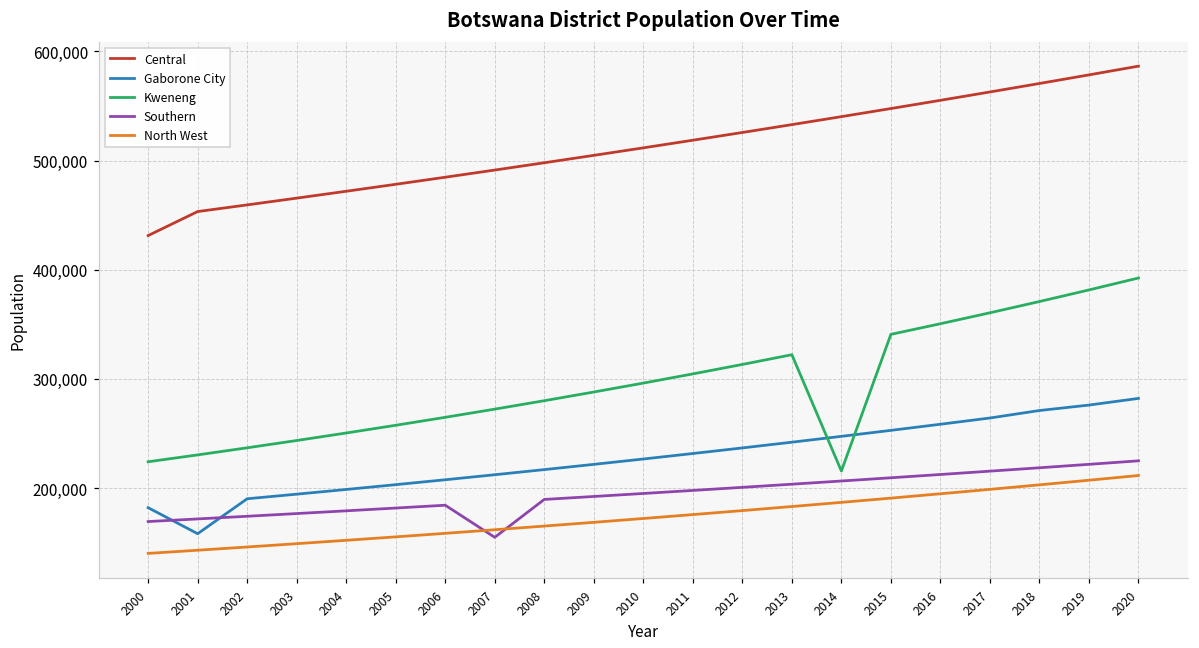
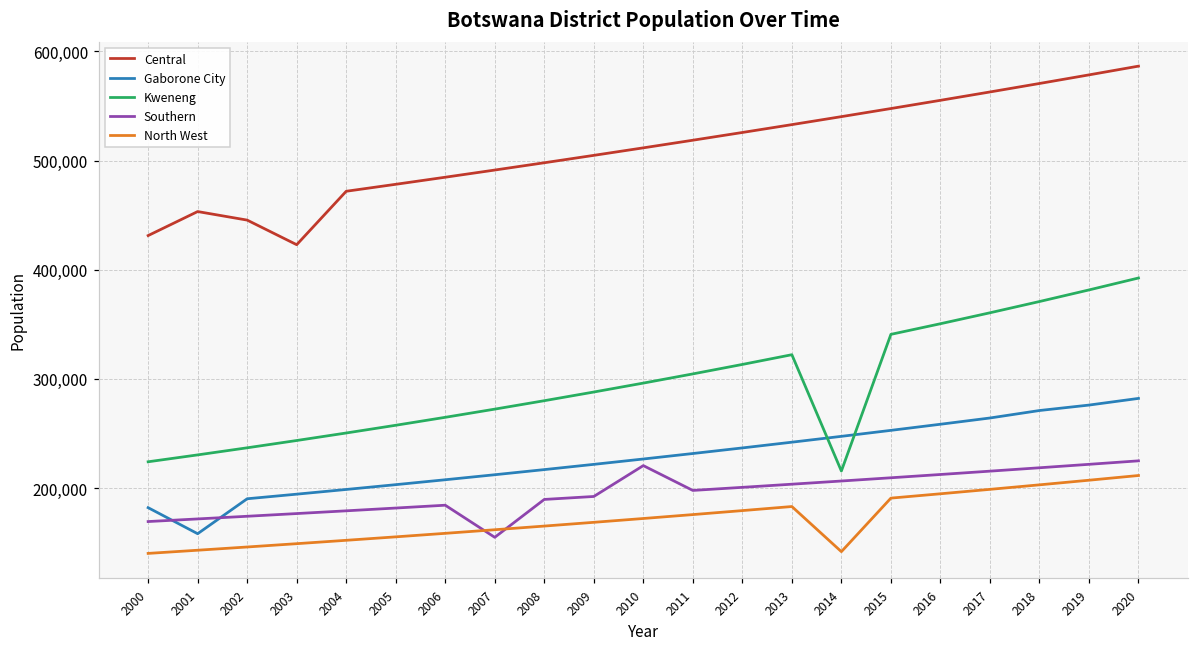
  {
    "Central": {
      "2000": "430,000",
      "2001": "450,000",
-     "2002": "460,000",
-     "2003": "470,000",
+     "2002": "450,000",
+     "2003": "420,000",
      "2004": "470,000",
      "2005": "480,000",
      "2006": "480,000",
      "2007": "490,000",
      "2008": "500,000",
      "2009": "500,000",
      "2010": "510,000",
      "2011": "520,000",
      "2012": "530,000",
      "2013": "530,000",
      "2014": "540,000",
      "2015": "550,000",
      "2016": "560,000",
      "2017": "560,000",
      "2018": "570,000",
      "2019": "580,000",
      "2020": "590,000"
    },
    "Gaborone City": {
      "2000": "180,000",
      "2001": "160,000",
      "2002": "190,000",
      "2003": "190,000",
      "2004": "200,000",
      "2005": "200,000",
      "2006": "210,000",
      "2007": "210,000",
      "2008": "220,000",
      "2009": "220,000",
      "2010": "230,000",
      "2011": "230,000",
      "2012": "240,000",
      "2013": "240,000",
      "2014": "250,000",
      "2015": "250,000",
      "2016": "260,000",
      "2017": "260,000",
      "2018": "270,000",
      "2019": "280,000",
      "2020": "280,000"
    },
    "Kweneng": {
      "2000": "220,000",
      "2001": "230,000",
      "2002": "240,000",
      "2003": "240,000",
      "2004": "250,000",
      "2005": "260,000",
      "2006": "260,000",
      "2007": "270,000",
      "2008": "280,000",
      "2009": "290,000",
      "2010": "300,000",
      "2011": "300,000",
      "2012": "310,000",
      "2013": "320,000",
      "2014": "220,000",
      "2015": "340,000",
      "2016": "350,000",
      "2017": "360,000",
      "2018": "370,000",
      "2019": "380,000",
      "2020": "390,000"
    },
    "Southern": {
      "2000": "170,000",
      "2001": "170,000",
      "2002": "170,000",
      "2003": "180,000",
      "2004": "180,000",
      "2005": "180,000",
      "2006": "180,000",
      "2007": "150,000",
      "2008": "190,000",
      "2009": "190,000",
-     "2010": "190,000",
+     "2010": "220,000",
      "2011": "200,000",
      "2012": "200,000",
      "2013": "200,000",
      "2014": "210,000",
      "2015": "210,000",
      "2016": "210,000",
      "2017": "220,000",
      "2018": "220,000",
      "2019": "220,000",
      "2020": "220,000"
    },
    "North West": {
      "2000": "140,000",
      "2001": "140,000",
      "2002": "150,000",
      "2003": "150,000",
      "2004": "150,000",
      "2005": "160,000",
      "2006": "160,000",
      "2007": "160,000",
      "2008": "170,000",
      "2009": "170,000",
      "2010": "170,000",
      "2011": "180,000",
      "2012": "180,000",
      "2013": "180,000",
-     "2014": "190,000",
+     "2014": "140,000",
      "2015": "190,000",
      "2016": "190,000",
      "2017": "200,000",
      "2018": "200,000",
      "2019": "210,000",
      "2020": "210,000"
    }
  }
